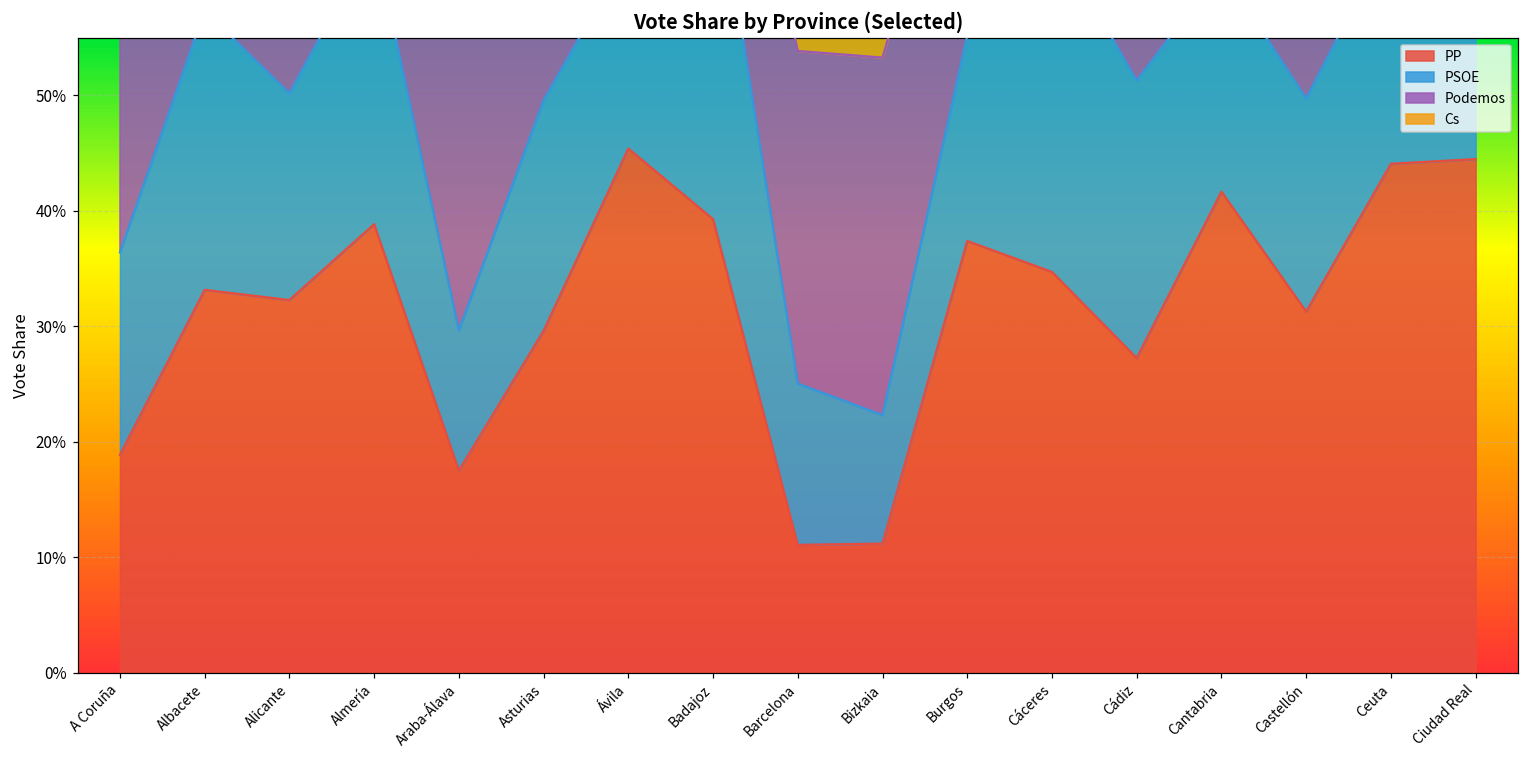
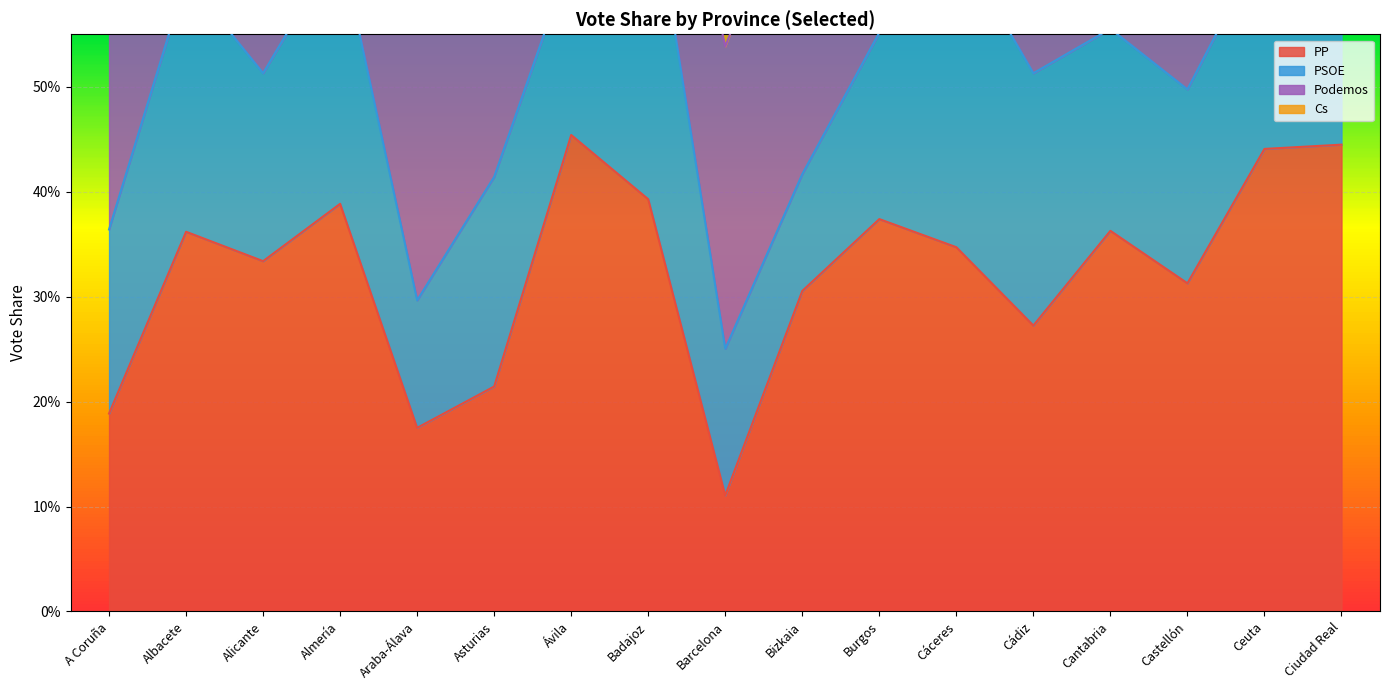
  {
    "PP": {
      "A Coruña": "18.9%",
-     "Albacete": "33.2%",
-     "Alicante": "32.3%",
+     "Albacete": "36.2%",
+     "Alicante": "33.4%",
      "Almería": "38.8%",
      "Araba-Álava": "17.5%",
-     "Asturias": "29.6%",
+     "Asturias": "21.4%",
      "Ávila": "45.4%",
      "Badajoz": "39.3%",
      "Barcelona": "11.1%",
-     "Bizkaia": "11.2%",
+     "Bizkaia": "30.5%",
      "Burgos": "37.4%",
      "Cáceres": "34.7%",
      "Cádiz": "27.2%",
-     "Cantabria": "41.7%",
+     "Cantabria": "36.3%",
      "Castellón": "31.3%",
      "Ceuta": "44.1%",
      "Ciudad Real": "44.5%"
    },
    "PSOE": {
      "A Coruña": "17.5%",
      "Alicante": "17.9%",
      "Araba-Álava": "12.2%",
      "Asturias": "20.0%",
      "Barcelona": "14.0%",
      "Bizkaia": "11.1%",
      "Burgos": "17.8%",
      "Cádiz": "24.0%",
      "Castellón": "18.5%"
    },
    "Podemos": {
      "Barcelona": "28.8%"
    }
  }
